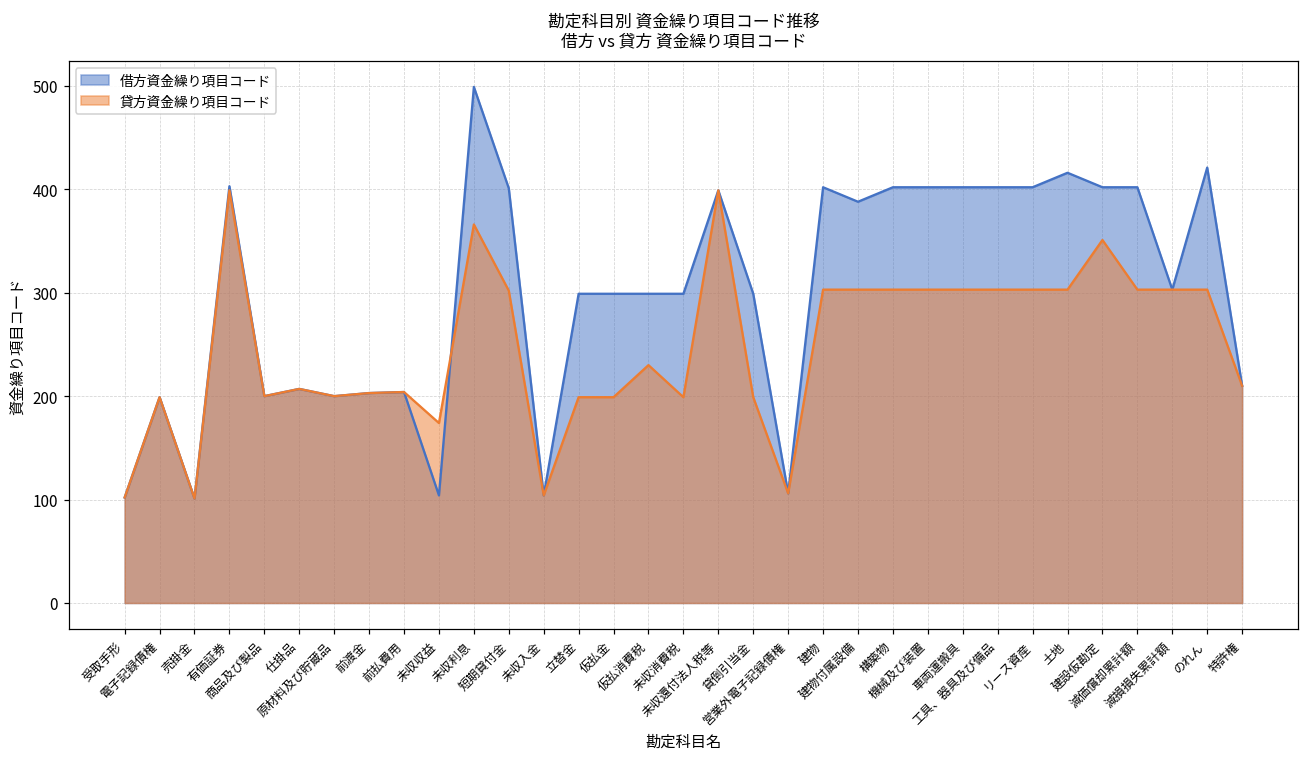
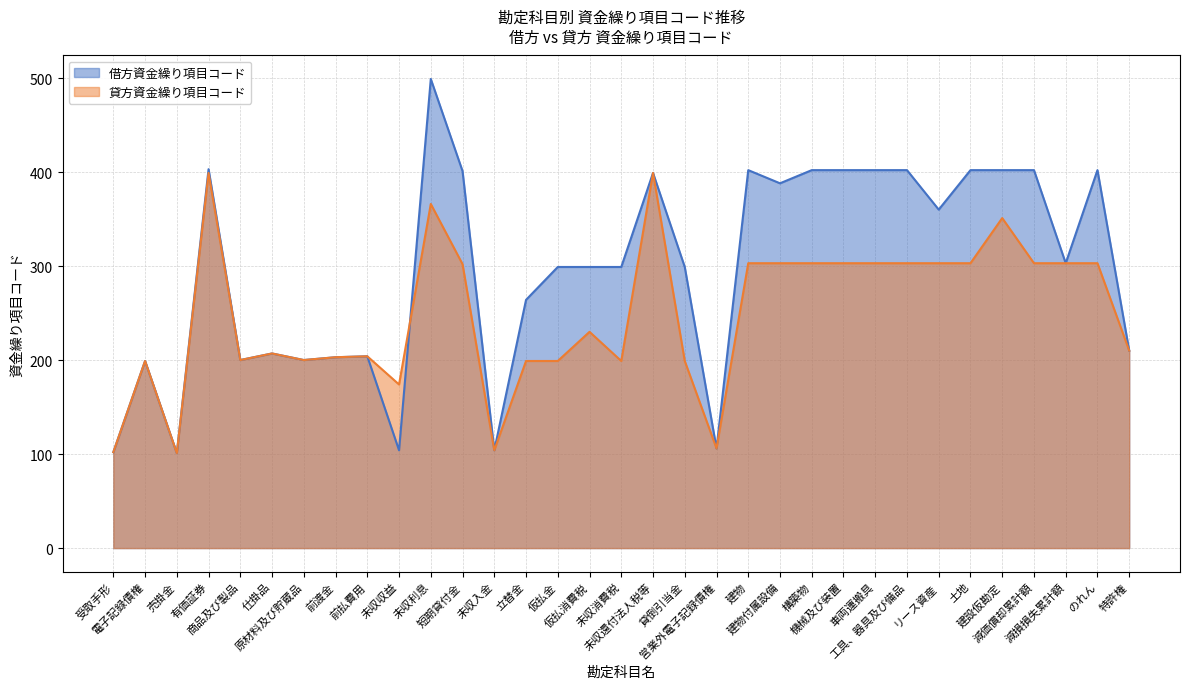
  {
    "借方資金繰り項目コード": {
      "有価証券": 400,
      "未収収益": 100,
      "未収利息": 500,
      "短期貸付金": 400,
-     "立替金": 300,
+     "立替金": 260,
      "仮払金": 300,
      "仮払消費税": 300,
      "未収消費税": 300,
      "貸倒引当金": 300,
      "建物": 400,
      "建物付属設備": 390,
      "構築物": 400,
      "機械及び装置": 400,
      "車両運搬具": 400,
      "工具、器具及び備品": 400,
-     "リース資産": 400,
-     "土地": 420,
+     "リース資産": 360,
+     "土地": 400,
      "建設仮勘定": 400,
      "減価償却累計額": 400,
-     "のれん": 420
+     "のれん": 400
    },
    "貸方資金繰り項目コード": {
      "有価証券": 400,
      "未収収益": 170,
      "未収利息": 370,
      "短期貸付金": 300,
      "立替金": 200,
      "仮払金": 200,
      "仮払消費税": 230,
      "未収消費税": 200,
      "貸倒引当金": 200,
      "建物": 300,
      "建物付属設備": 300,
      "構築物": 300,
      "機械及び装置": 300,
      "車両運搬具": 300,
      "工具、器具及び備品": 300,
      "リース資産": 300,
      "土地": 300,
      "建設仮勘定": 350,
      "減価償却累計額": 300,
      "のれん": 300
    }
  }
